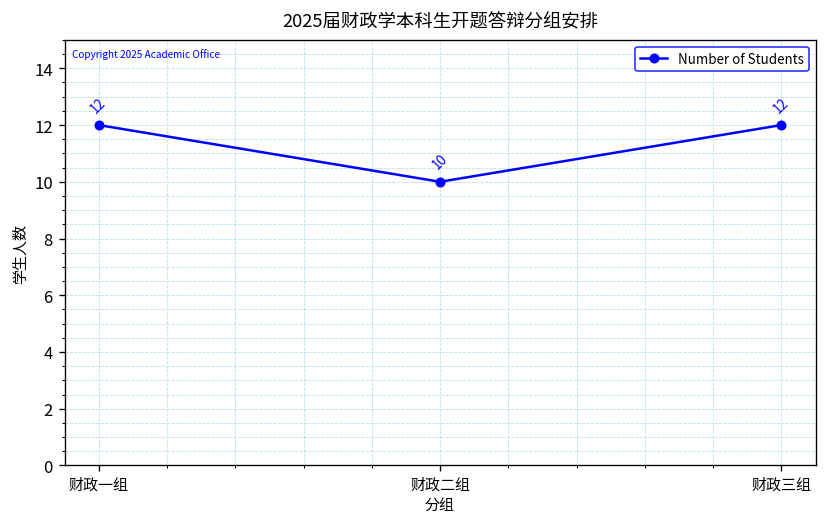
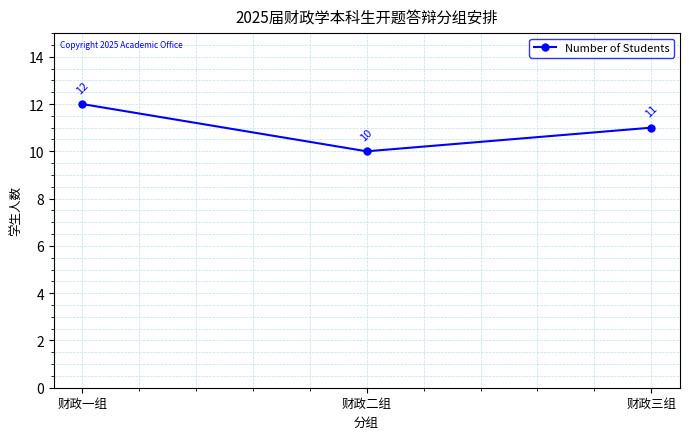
  {
    "财政一组": 12,
    "财政二组": 10,
-   "财政三组": 12
+   "财政三组": 11
  }
